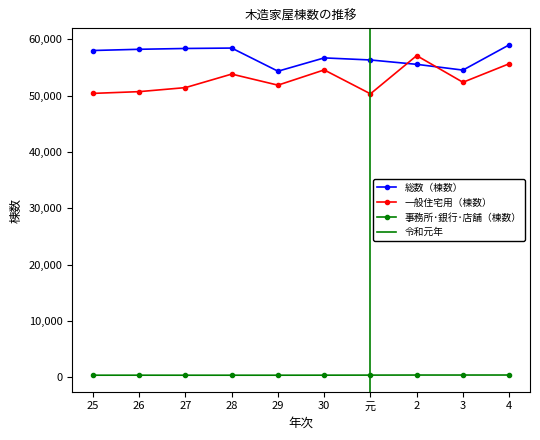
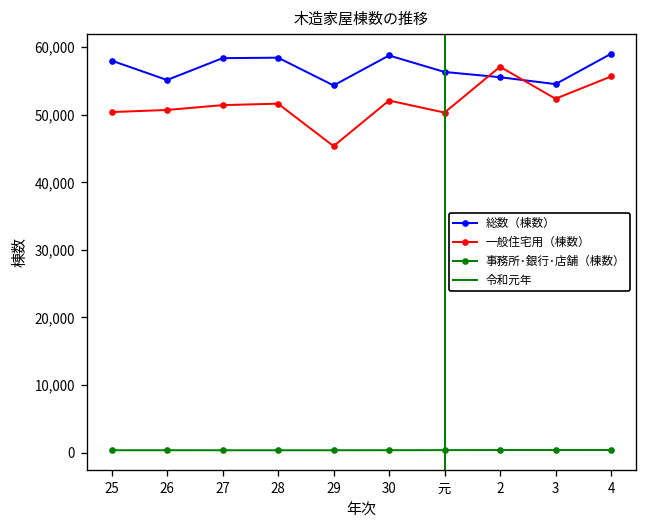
  {
    "総数（棟数）": {
      "25": "58,000",
-     "26": "58,000",
+     "26": "55,000",
      "27": "58,000",
      "28": "58,000",
      "29": "54,000",
-     "30": "57,000",
+     "30": "59,000",
      "元": "56,000",
      "2": "56,000",
      "3": "55,000",
      "4": "59,000"
    },
    "一般住宅用（棟数）": {
      "25": "50,000",
      "26": "51,000",
      "27": "51,000",
-     "28": "54,000",
-     "29": "52,000",
-     "30": "55,000",
+     "28": "52,000",
+     "29": "45,000",
+     "30": "52,000",
      "元": "50,000",
      "2": "57,000",
      "3": "52,000",
      "4": "56,000"
    },
    "事務所･銀行･店舗（棟数）": {
      "25": "0",
      "26": "0",
      "27": "0",
      "28": "0",
      "29": "0",
      "30": "0",
      "元": "0",
      "2": "0",
      "3": "0",
      "4": "0"
    }
  }
